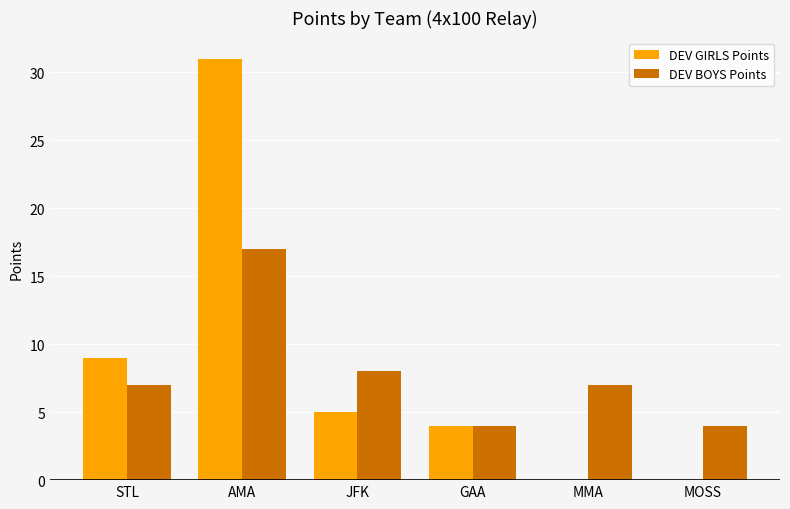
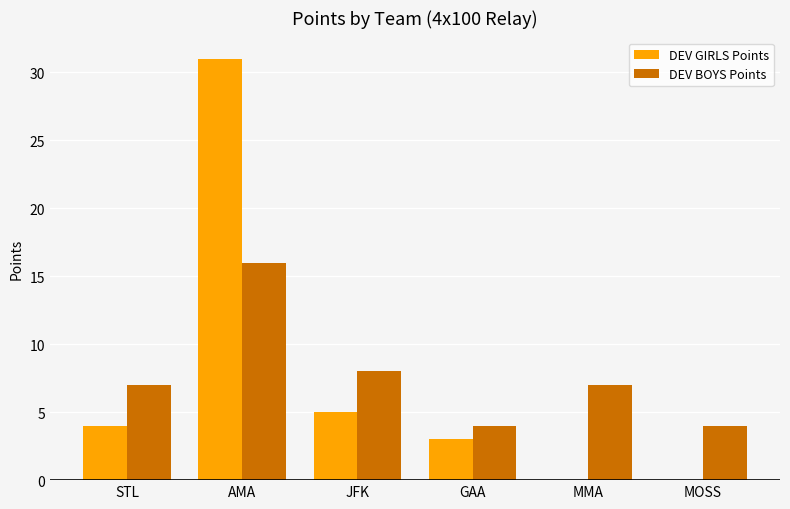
  {
    "DEV GIRLS Points": {
-     "STL": 9,
+     "STL": 4,
      "AMA": 31,
      "JFK": 5,
-     "GAA": 4,
+     "GAA": 3,
      "MMA": 0,
      "MOSS": 0
    },
    "DEV BOYS Points": {
      "STL": 7,
-     "AMA": 17,
+     "AMA": 16,
      "JFK": 8,
      "GAA": 4,
      "MMA": 7,
      "MOSS": 4
    }
  }
